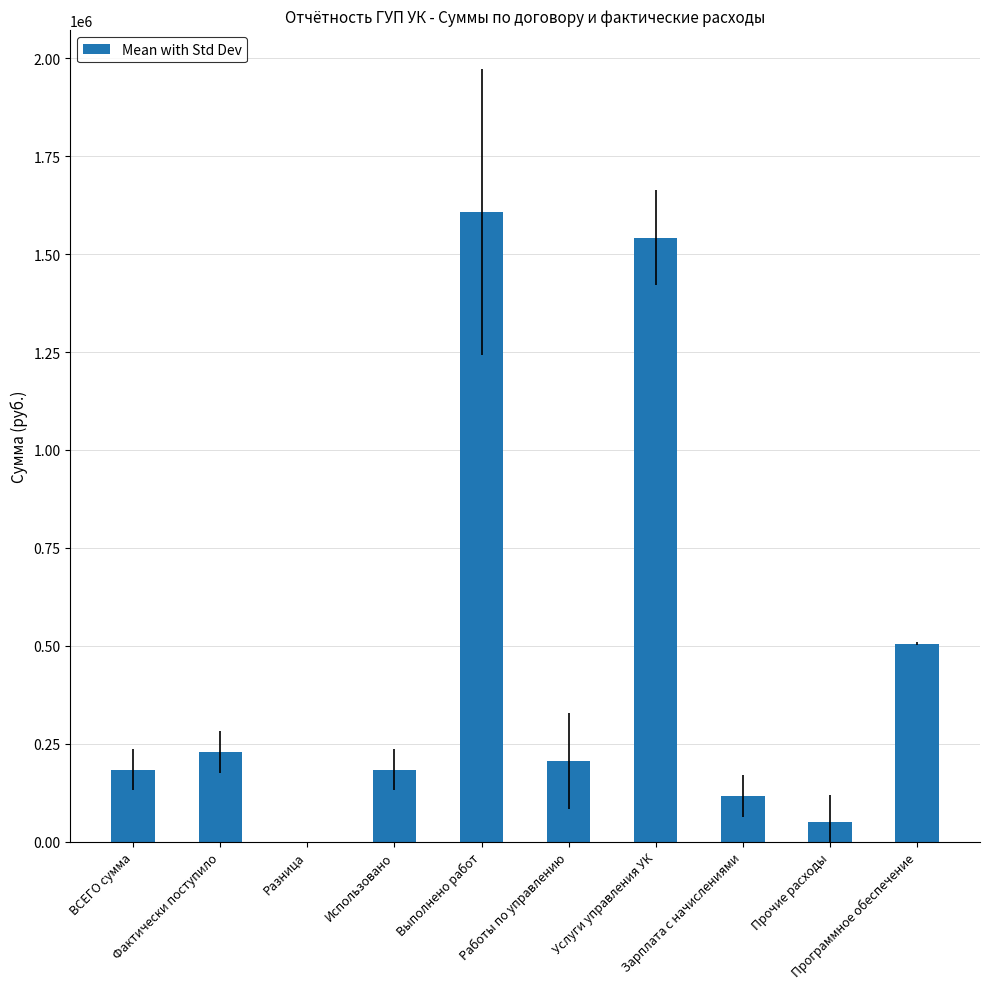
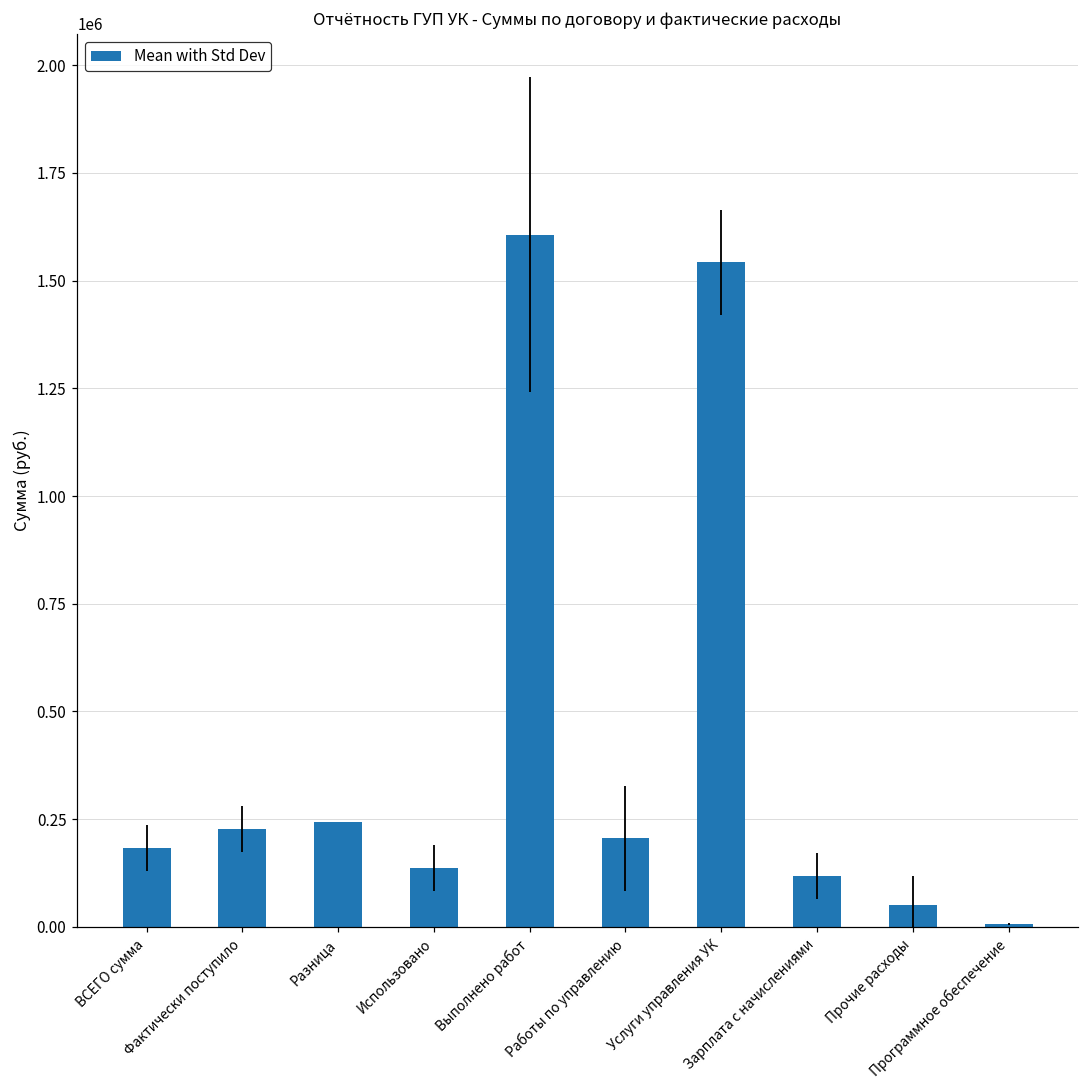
  {
    "ВСЕГО сумма": 180000,
    "Фактически поступило": 230000,
-   "Разница": 0,
-   "Использовано": 180000,
+   "Разница": 240000,
+   "Использовано": 140000,
    "Выполнено работ": 1610000,
    "Работы по управлению": 210000,
    "Услуги управления УК": 1540000,
    "Зарплата с начислениями": 120000,
    "Прочие расходы": 50000,
-   "Программное обеспечение": 510000
+   "Программное обеспечение": 10000
  }
